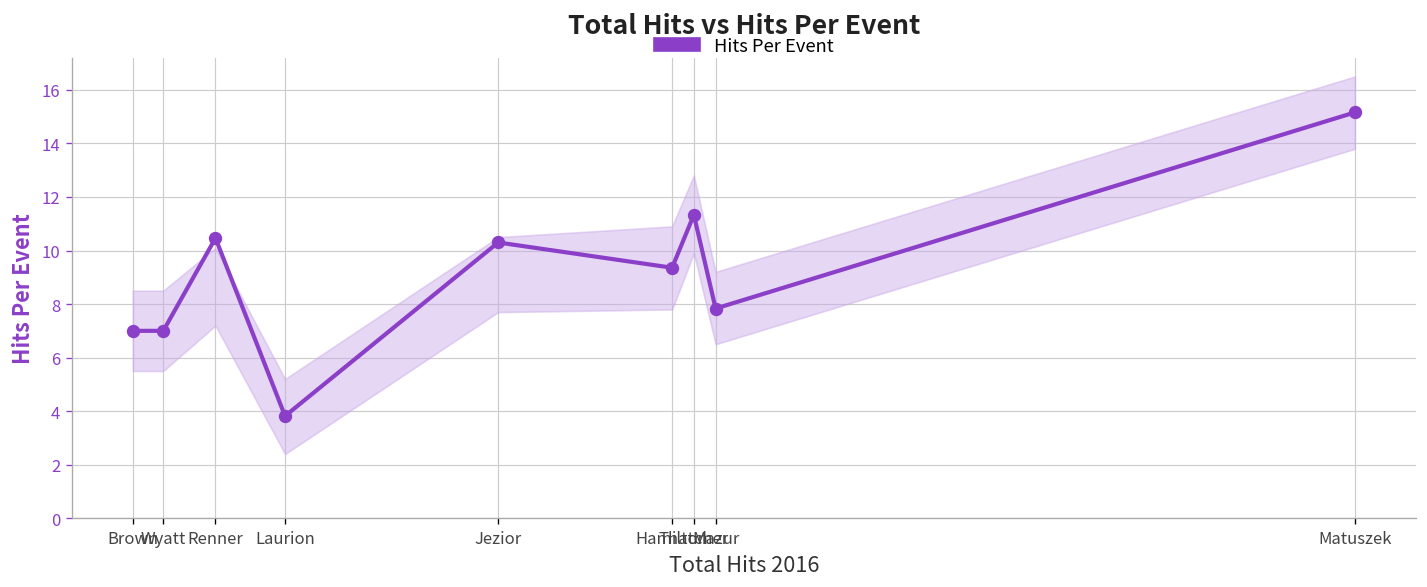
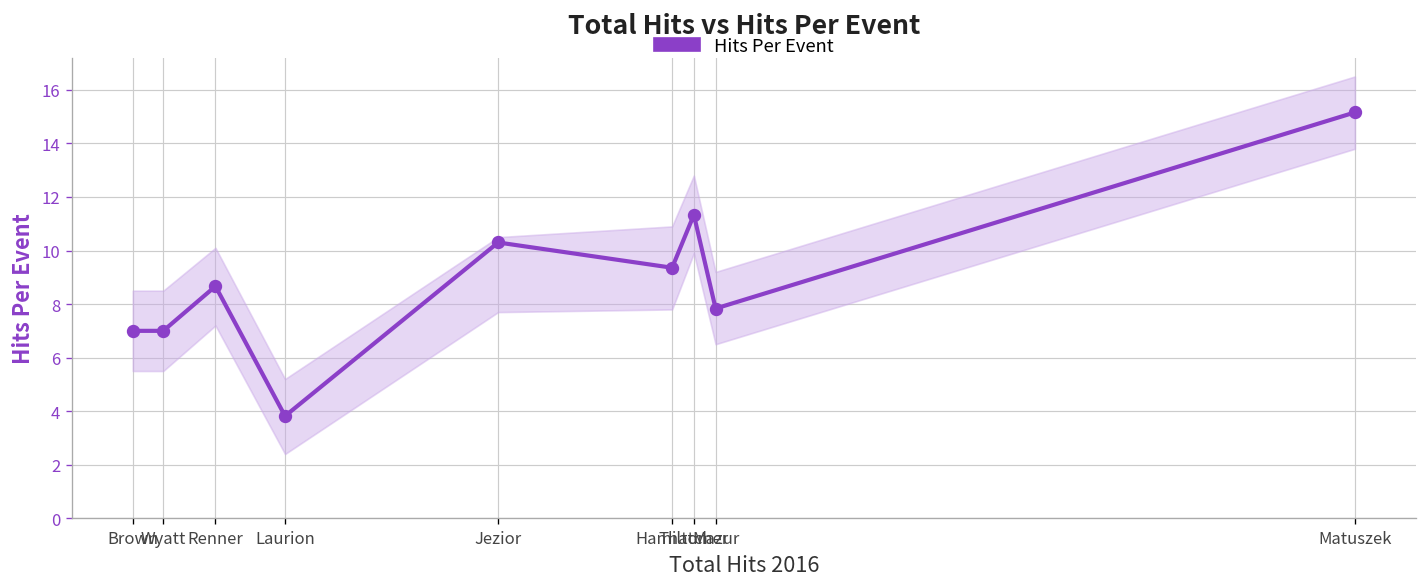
  {
    "Hits Per Event": {
-     "Renner": 10.5,
+     "Renner": 8.7,
      "Laurion": 3.8,
      "Jezior": 10.3,
      "Matuszek": 15.2
    }
  }
